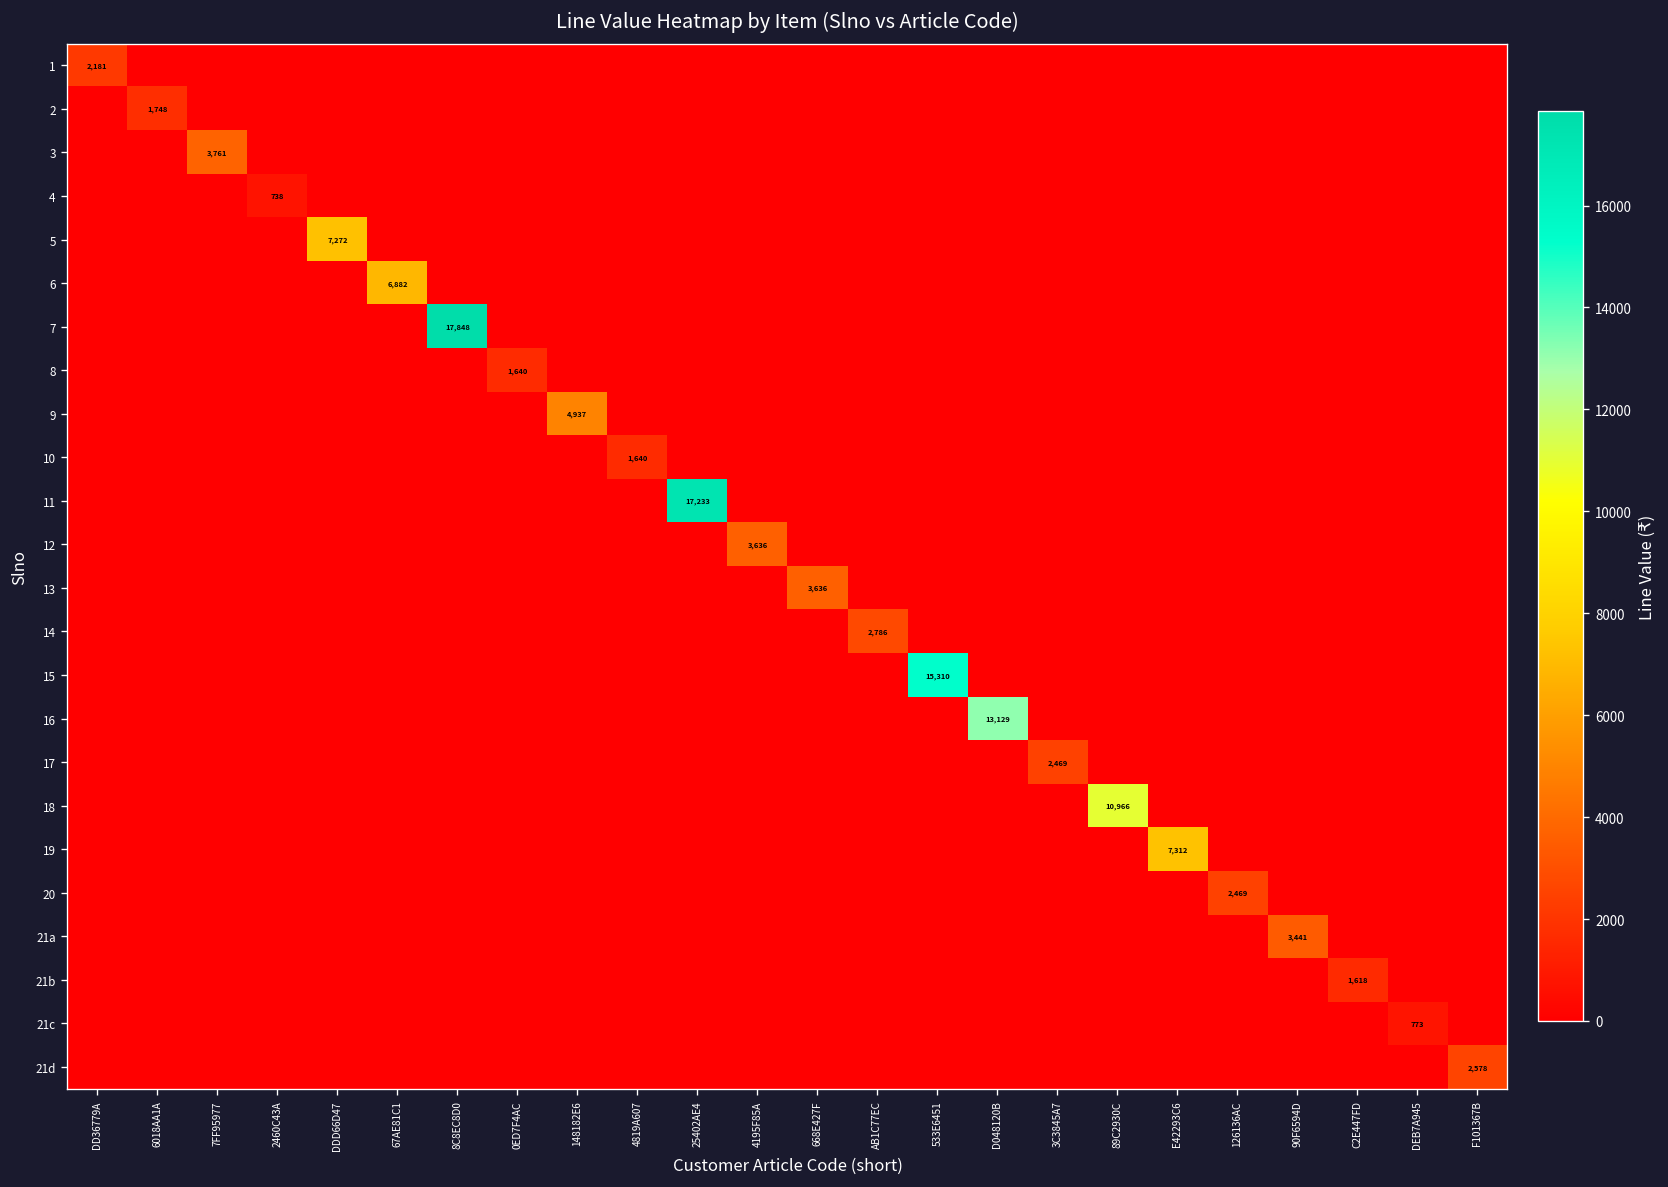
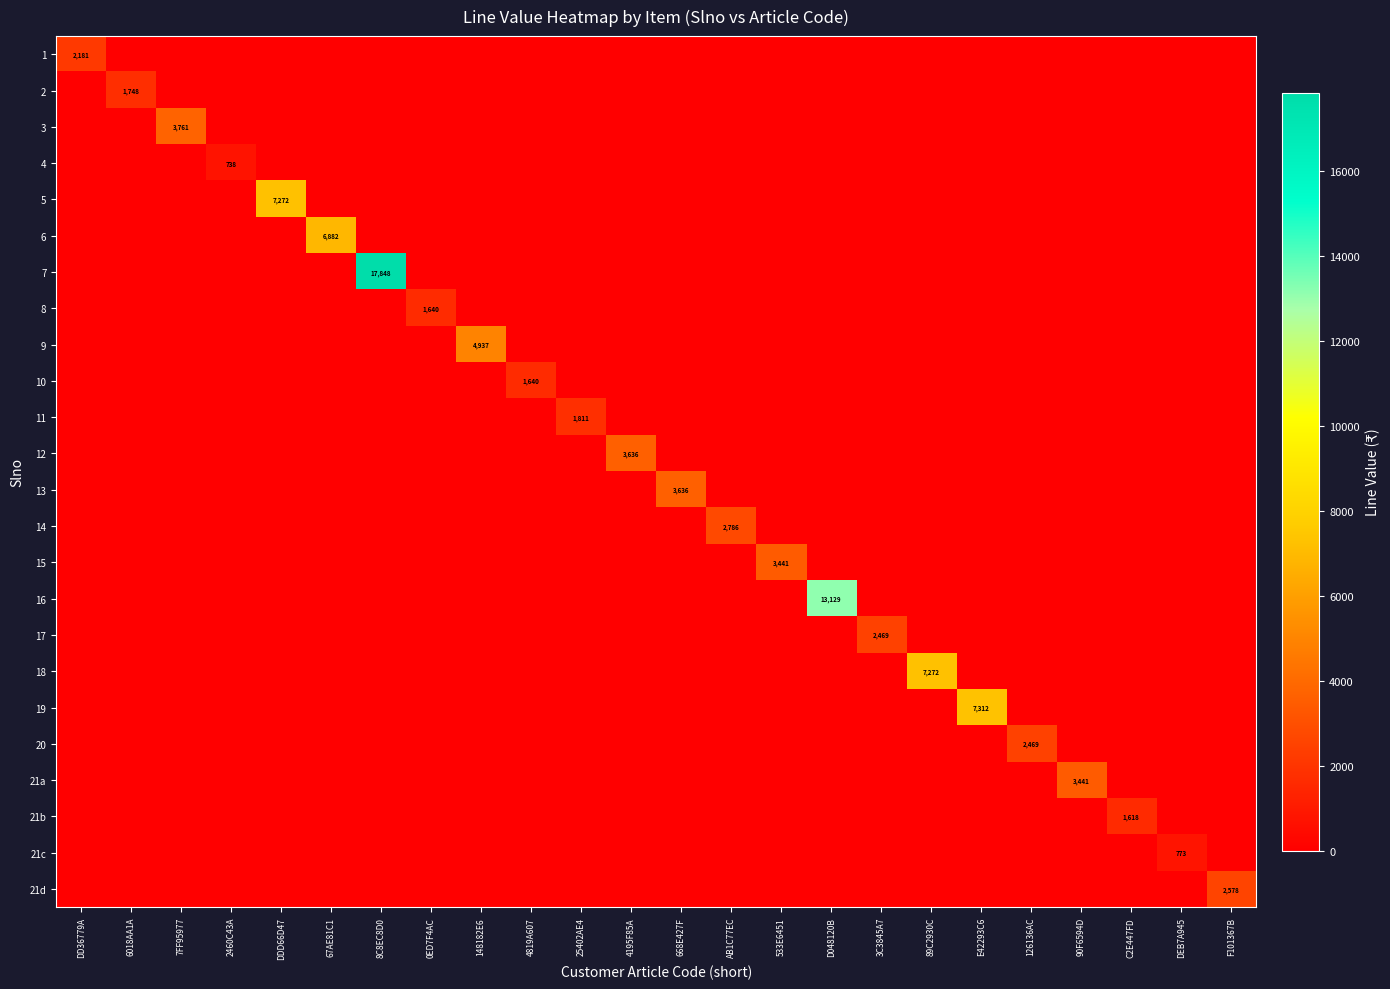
  {
    "1": {
      "DD36779A": "2,181"
    },
    "2": {
      "6018AA1A": "1,748"
    },
    "3": {
      "7FF95977": "3,761"
    },
    "4": {
      "2460C43A": "738"
    },
    "5": {
      "DDD66D47": "7,272"
    },
    "6": {
      "67AE81C1": "6,882"
    },
    "7": {
      "8C8EC8D0": "17,848"
    },
    "8": {
      "0ED7F4AC": "1,640"
    },
    "9": {
      "148182E6": "4,937"
    },
    "10": {
      "4819A607": "1,640"
    },
    "11": {
-     "25402AE4": "17,233"
+     "25402AE4": "1,811"
    },
    "12": {
      "4195F85A": "3,636"
    },
    "13": {
      "668E427F": "3,636"
    },
    "14": {
      "AB1C77EC": "2,786"
    },
    "15": {
-     "533E6451": "15,310"
+     "533E6451": "3,441"
    },
    "16": {
      "D048120B": "13,129"
    },
    "17": {
      "3C3845A7": "2,469"
    },
    "18": {
-     "89C2930C": "10,966"
+     "89C2930C": "7,272"
    },
    "19": {
      "E42293C6": "7,312"
    },
    "20": {
      "126136AC": "2,469"
    },
    "21a": {
      "90F6594D": "3,441"
    },
    "21b": {
      "C2E447FD": "1,618"
    },
    "21c": {
      "DEB7A945": "773"
    },
    "21d": {
      "F101367B": "2,578"
    }
  }
